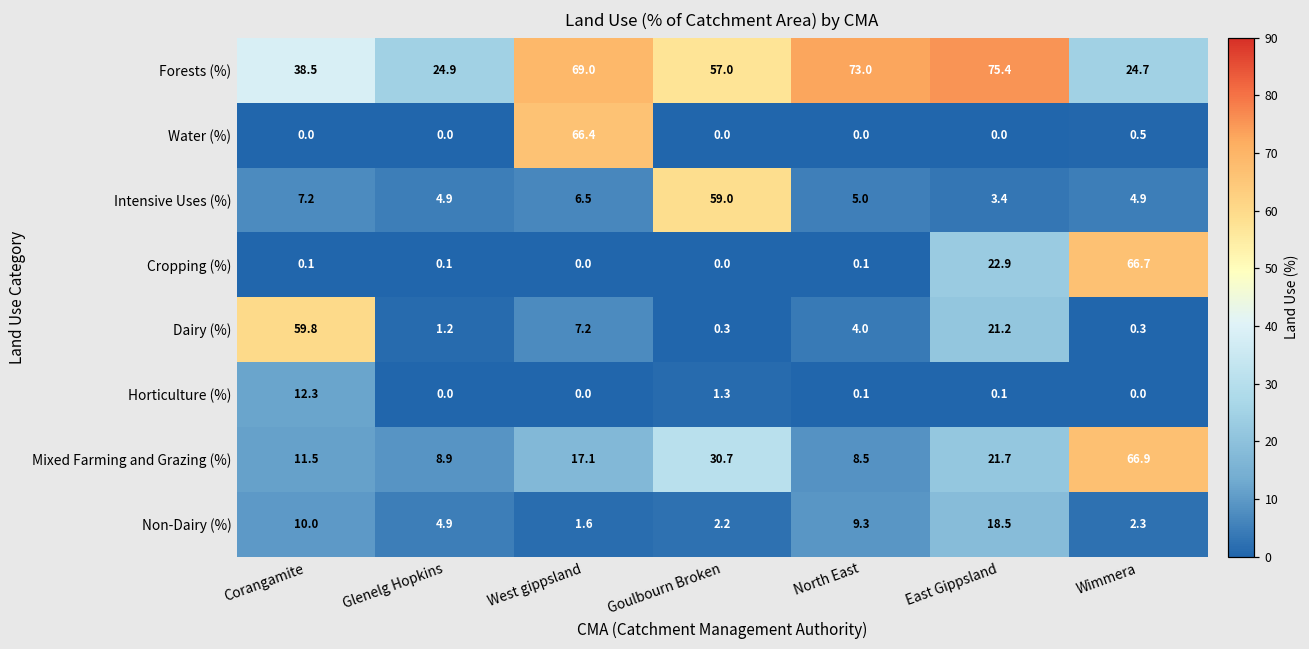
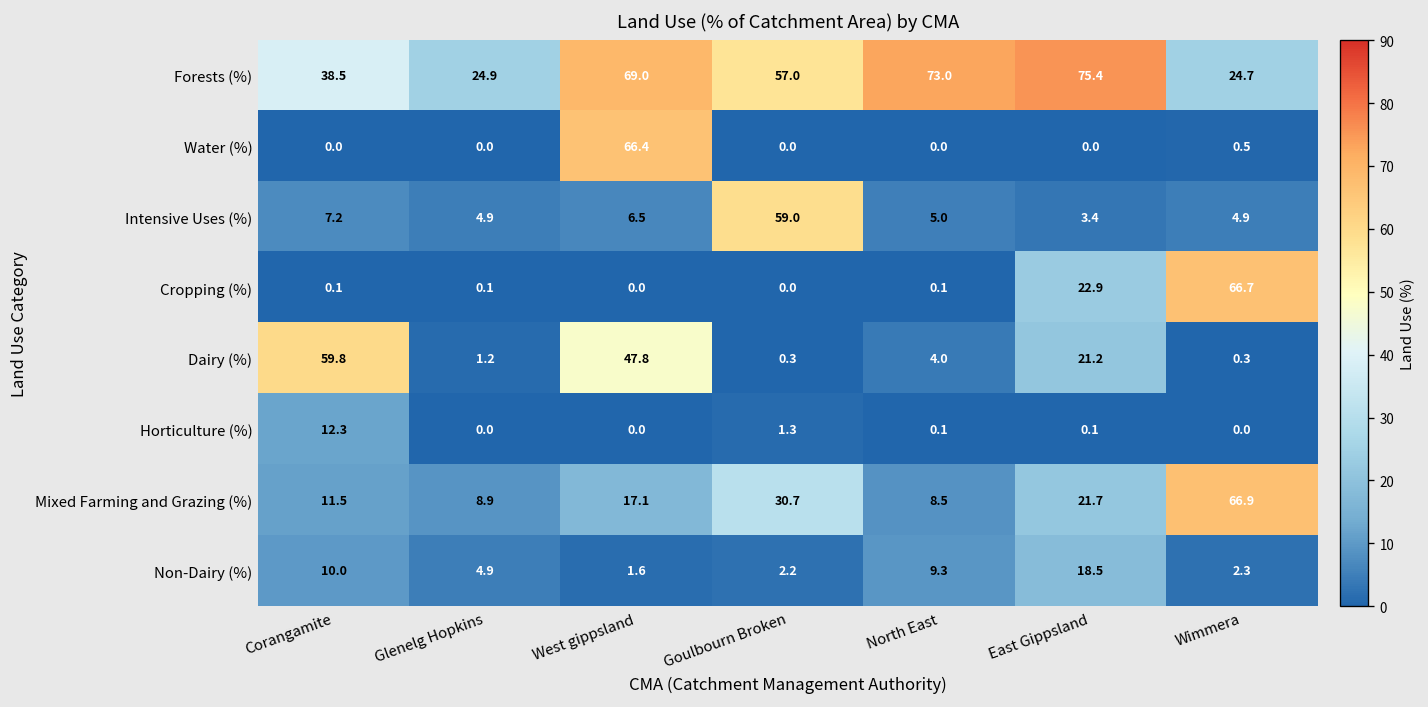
  {
    "Forests (%)": {
      "Corangamite": 38.5,
      "Glenelg Hopkins": 24.9,
      "West gippsland": 69.0,
      "Goulbourn Broken": 57.0,
      "North East": 73.0,
      "East Gippsland": 75.4,
      "Wimmera": 24.7
    },
    "Water (%)": {
      "Corangamite": 0.0,
      "Glenelg Hopkins": 0.0,
      "West gippsland": 66.4,
      "Goulbourn Broken": 0.0,
      "North East": 0.0,
      "East Gippsland": 0.0,
      "Wimmera": 0.5
    },
    "Intensive Uses (%)": {
      "Corangamite": 7.2,
      "Glenelg Hopkins": 4.9,
      "West gippsland": 6.5,
      "Goulbourn Broken": 59.0,
      "North East": 5.0,
      "East Gippsland": 3.4,
      "Wimmera": 4.9
    },
    "Cropping (%)": {
      "Corangamite": 0.1,
      "Glenelg Hopkins": 0.1,
      "West gippsland": 0.0,
      "Goulbourn Broken": 0.0,
      "North East": 0.1,
      "East Gippsland": 22.9,
      "Wimmera": 66.7
    },
    "Dairy (%)": {
      "Corangamite": 59.8,
      "Glenelg Hopkins": 1.2,
-     "West gippsland": 7.2,
+     "West gippsland": 47.8,
      "Goulbourn Broken": 0.3,
      "North East": 4.0,
      "East Gippsland": 21.2,
      "Wimmera": 0.3
    },
    "Horticulture (%)": {
      "Corangamite": 12.3,
      "Glenelg Hopkins": 0.0,
      "West gippsland": 0.0,
      "Goulbourn Broken": 1.3,
      "North East": 0.1,
      "East Gippsland": 0.1,
      "Wimmera": 0.0
    },
    "Mixed Farming and Grazing (%)": {
      "Corangamite": 11.5,
      "Glenelg Hopkins": 8.9,
      "West gippsland": 17.1,
      "Goulbourn Broken": 30.7,
      "North East": 8.5,
      "East Gippsland": 21.7,
      "Wimmera": 66.9
    },
    "Non-Dairy (%)": {
      "Corangamite": 10.0,
      "Glenelg Hopkins": 4.9,
      "West gippsland": 1.6,
      "Goulbourn Broken": 2.2,
      "North East": 9.3,
      "East Gippsland": 18.5,
      "Wimmera": 2.3
    }
  }
